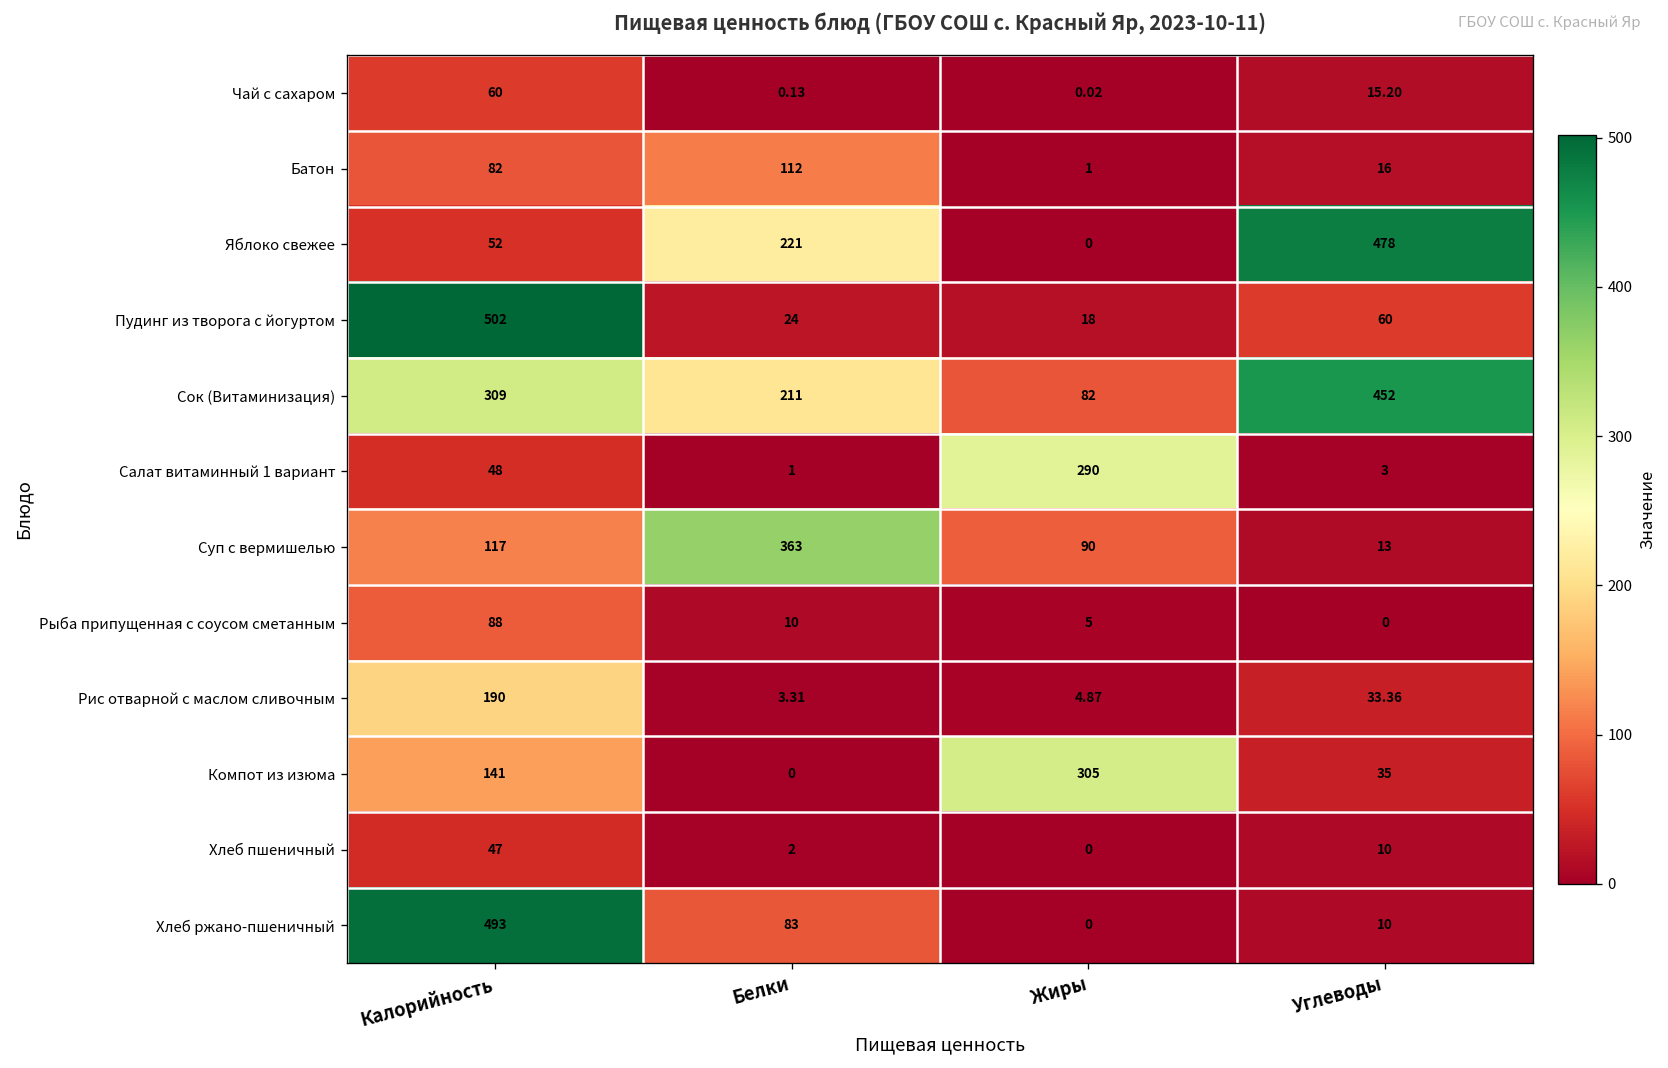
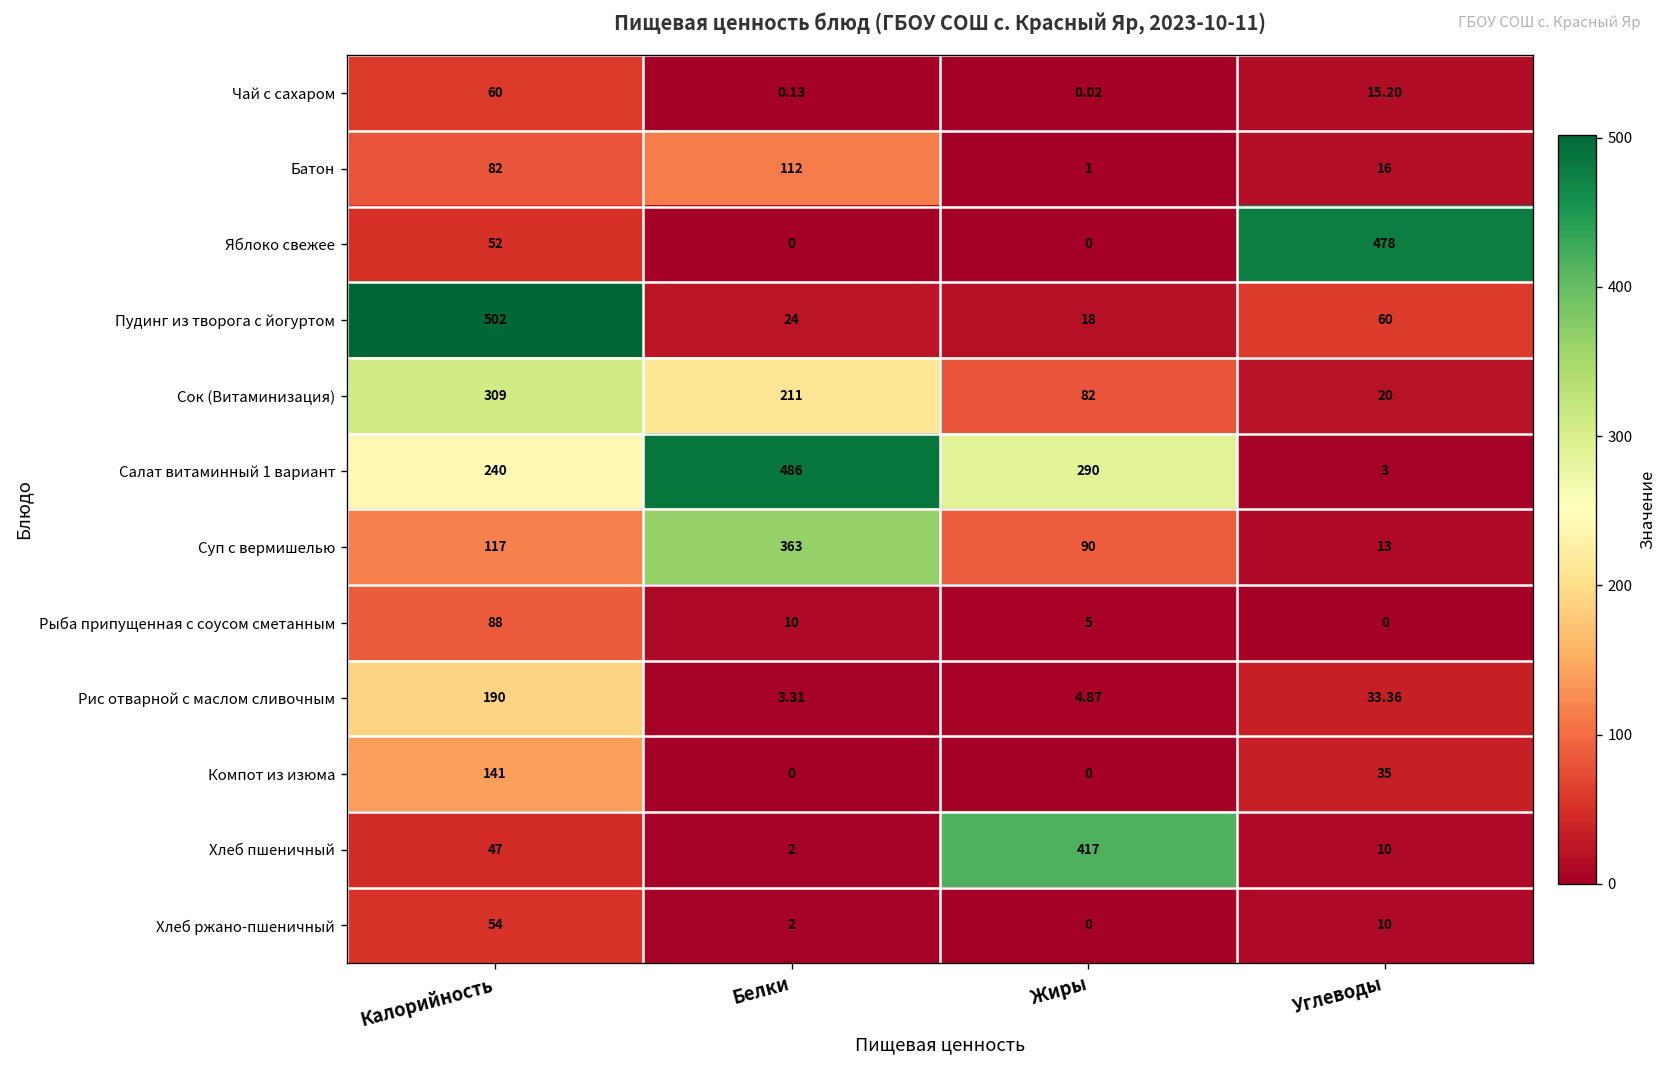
  {
    "Чай с сахаром": {
      "Калорийность": 60,
      "Белки": 0.13,
      "Жиры": 0.02,
      "Углеводы": 15.20
    },
    "Батон": {
      "Калорийность": 82,
      "Белки": 112,
      "Жиры": 1,
      "Углеводы": 16
    },
    "Яблоко свежее": {
      "Калорийность": 52,
-     "Белки": 221,
+     "Белки": 0,
      "Жиры": 0,
      "Углеводы": 478
    },
    "Пудинг из творога с йогуртом": {
      "Калорийность": 502,
      "Белки": 24,
      "Жиры": 18,
      "Углеводы": 60
    },
    "Сок (Витаминизация)": {
      "Калорийность": 309,
      "Белки": 211,
      "Жиры": 82,
-     "Углеводы": 452
+     "Углеводы": 20
    },
    "Салат витаминный 1 вариант": {
-     "Калорийность": 48,
-     "Белки": 1,
+     "Калорийность": 240,
+     "Белки": 486,
      "Жиры": 290,
      "Углеводы": 3
    },
    "Суп с вермишелью": {
      "Калорийность": 117,
      "Белки": 363,
      "Жиры": 90,
      "Углеводы": 13
    },
    "Рыба припущенная с соусом сметанным": {
      "Калорийность": 88,
      "Белки": 10,
      "Жиры": 5,
      "Углеводы": 0
    },
    "Рис отварной с маслом сливочным": {
      "Калорийность": 190,
      "Белки": 3.31,
      "Жиры": 4.87,
      "Углеводы": 33.36
    },
    "Компот из изюма": {
      "Калорийность": 141,
      "Белки": 0,
-     "Жиры": 305,
+     "Жиры": 0,
      "Углеводы": 35
    },
    "Хлеб пшеничный": {
      "Калорийность": 47,
      "Белки": 2,
-     "Жиры": 0,
+     "Жиры": 417,
      "Углеводы": 10
    },
    "Хлеб ржано-пшеничный": {
-     "Калорийность": 493,
-     "Белки": 83,
+     "Калорийность": 54,
+     "Белки": 2,
      "Жиры": 0,
      "Углеводы": 10
    }
  }
